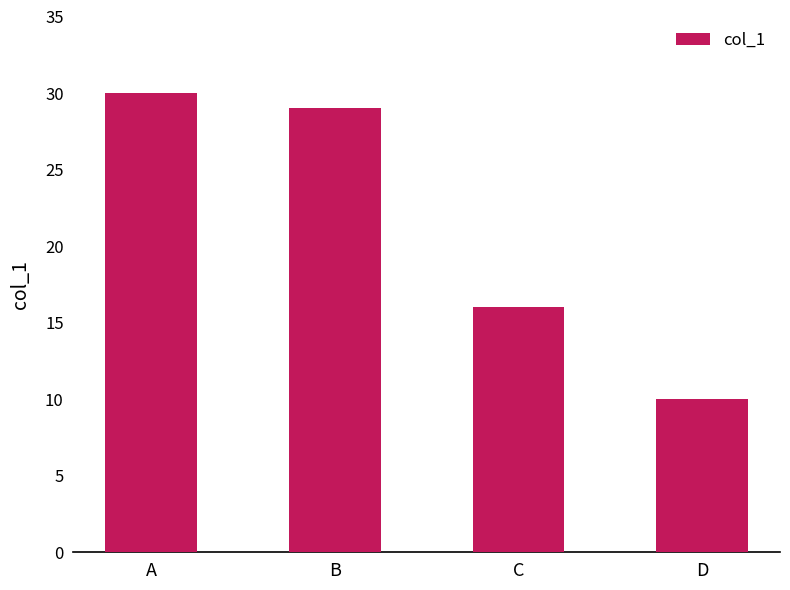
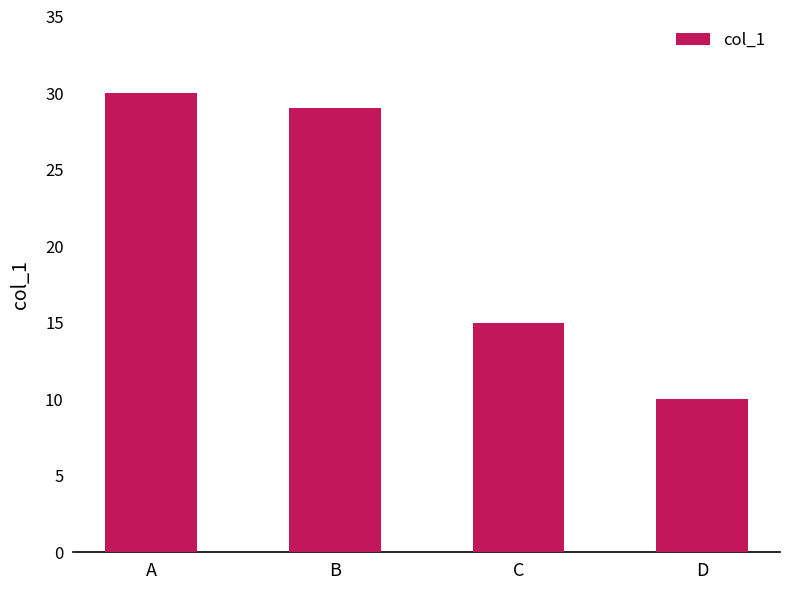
  {
    "A": 30,
    "B": 29,
-   "C": 16,
+   "C": 15,
    "D": 10
  }
